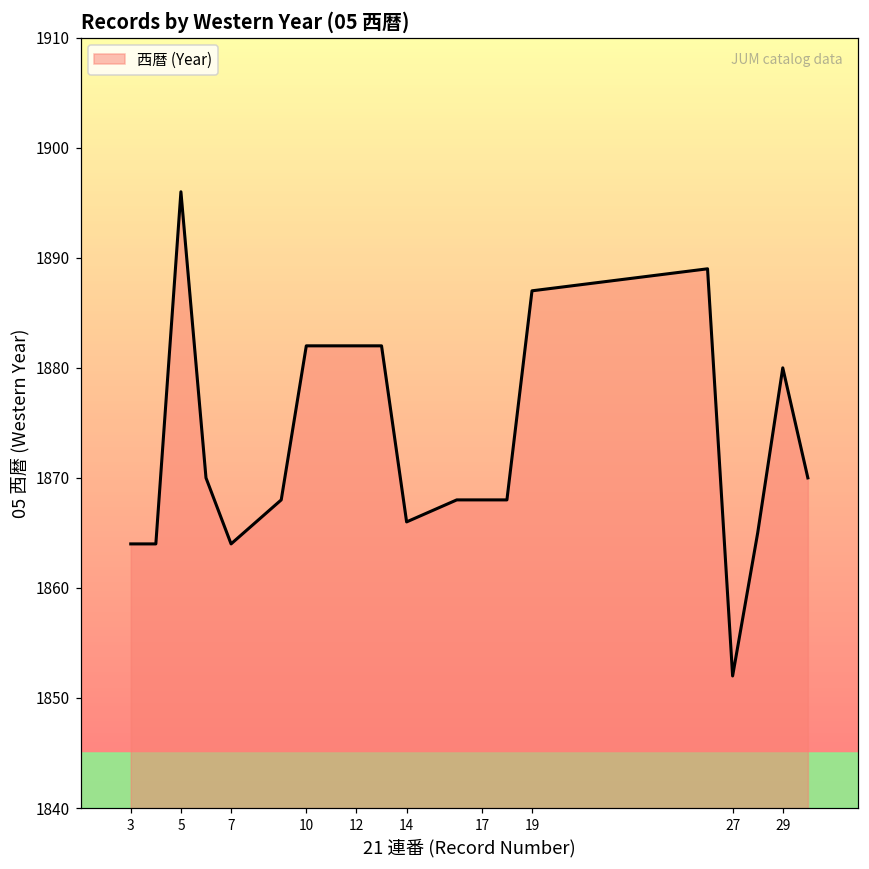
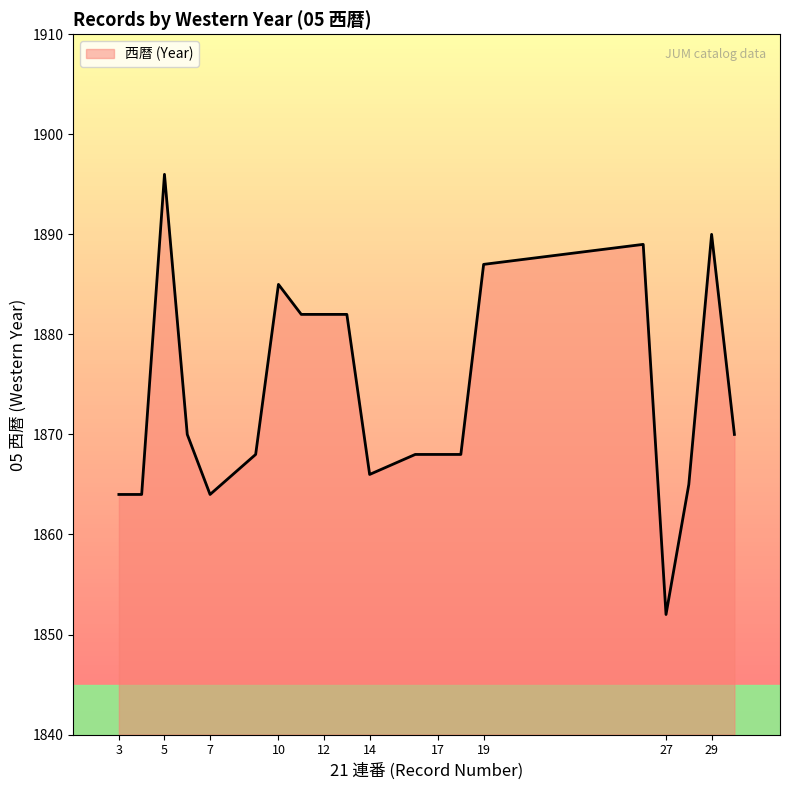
  {
    "3": 1864,
    "5": 1896,
    "7": 1864,
-   "10": 1882,
+   "10": 1885,
    "12": 1882,
    "14": 1866,
    "17": 1868,
    "19": 1887,
    "27": 1852,
-   "29": 1880
+   "29": 1890
  }
